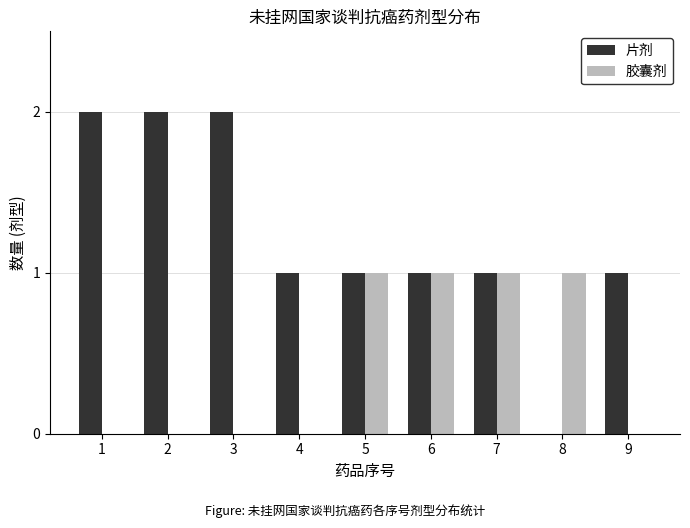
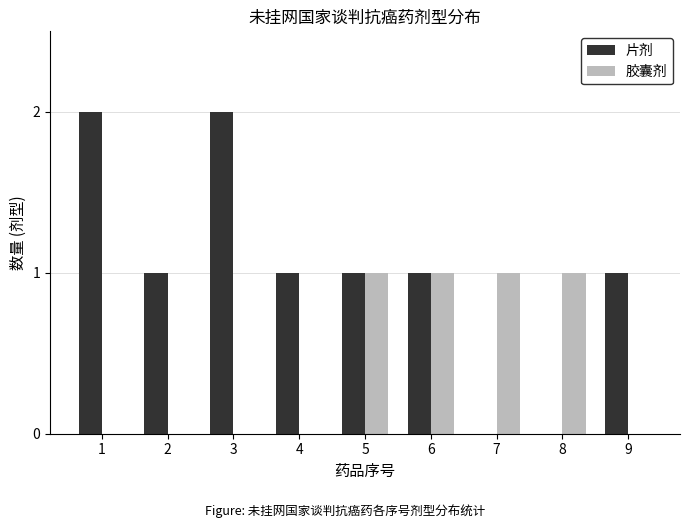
  {
    "片剂": {
      "1": 2,
-     "2": 2,
+     "2": 1,
      "3": 2,
      "4": 1,
      "5": 1,
      "6": 1,
-     "7": 1,
+     "7": 0,
      "8": 0,
      "9": 1
    },
    "胶囊剂": {
      "1": 0,
      "2": 0,
      "3": 0,
      "4": 0,
      "5": 1,
      "6": 1,
      "7": 1,
      "8": 1,
      "9": 0
    }
  }
